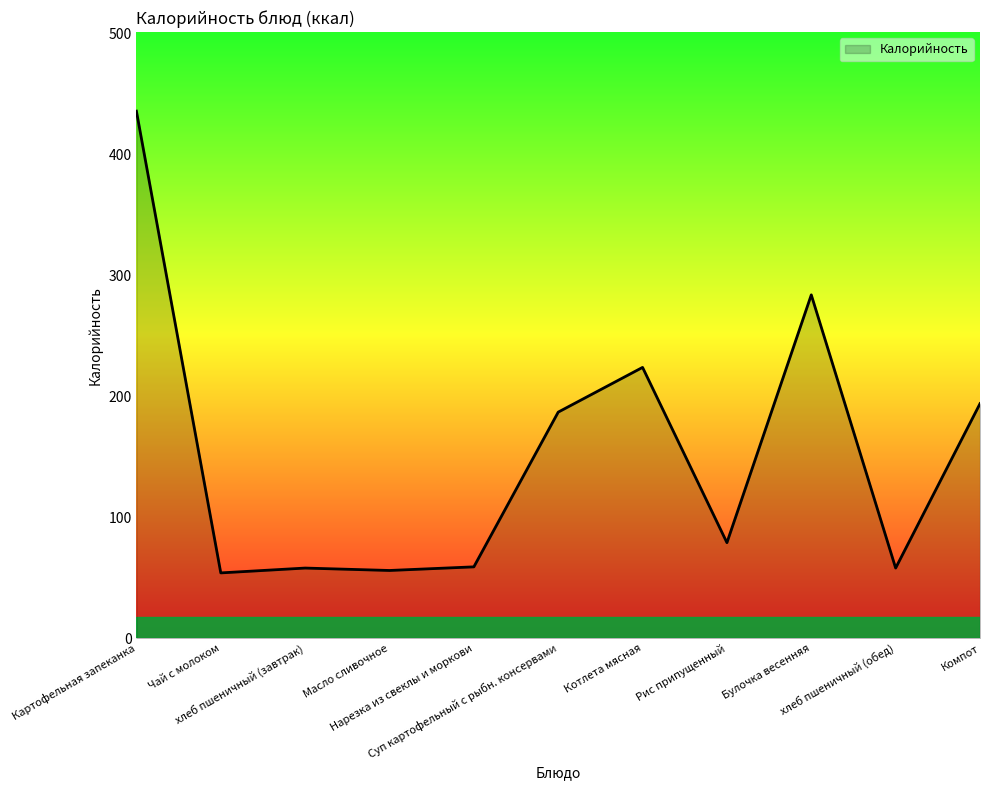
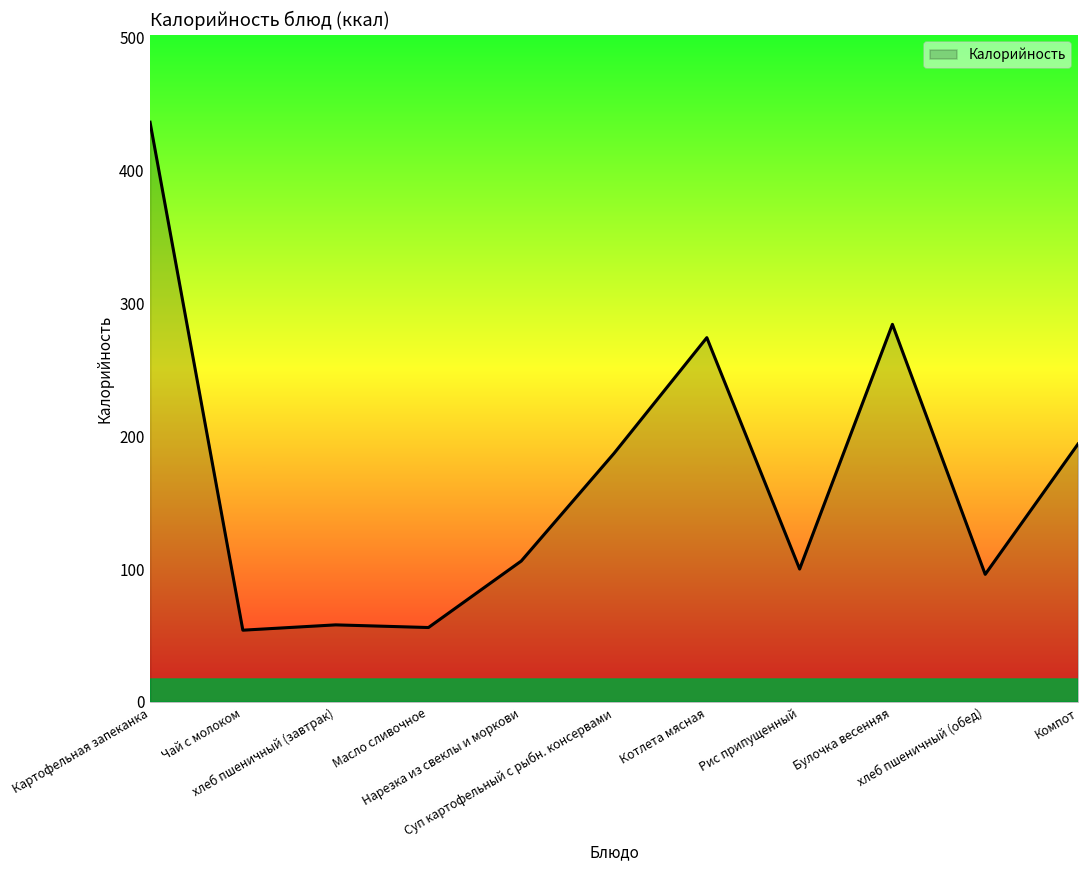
  {
    "Картофельная запеканка": 436,
    "Чай с молоком": 54,
    "хлеб пшеничный (завтрак)": 58,
    "Масло сливочное": 56,
-   "Нарезка из свеклы и моркови": 59,
+   "Нарезка из свеклы и моркови": 106,
    "Суп картофельный с рыбн. консервами": 187,
-   "Котлета мясная": 224,
-   "Рис припущенный": 79,
+   "Котлета мясная": 274,
+   "Рис припущенный": 100,
    "Булочка весенняя": 284,
-   "хлеб пшеничный (обед)": 58,
+   "хлеб пшеничный (обед)": 96,
    "Компот": 194
  }
